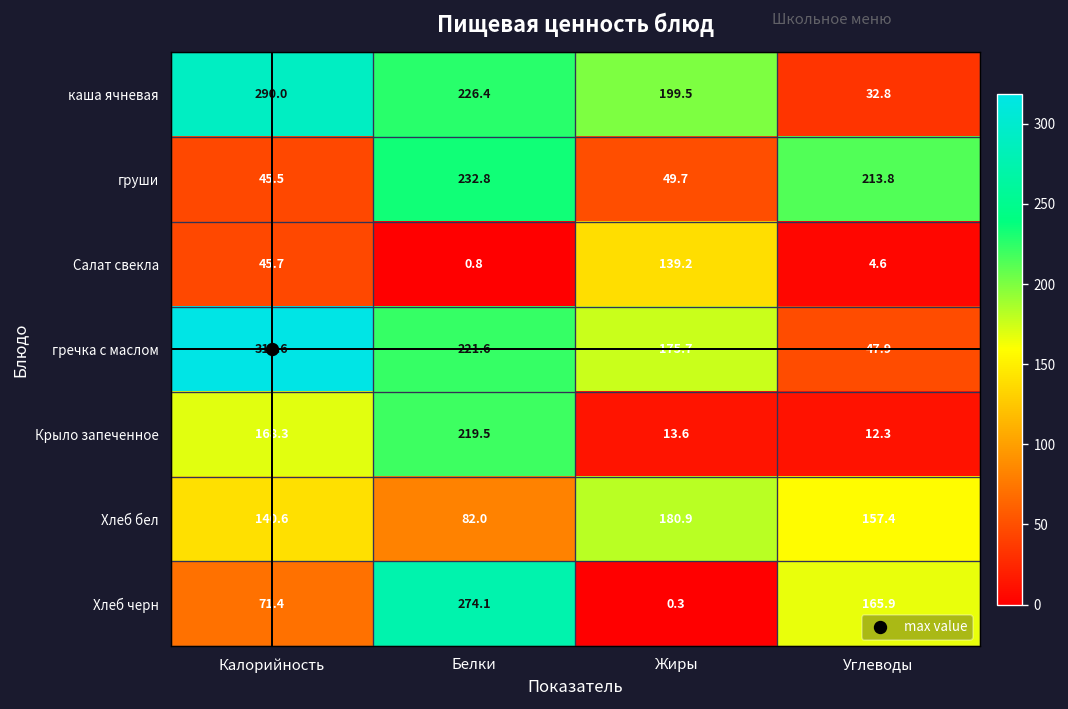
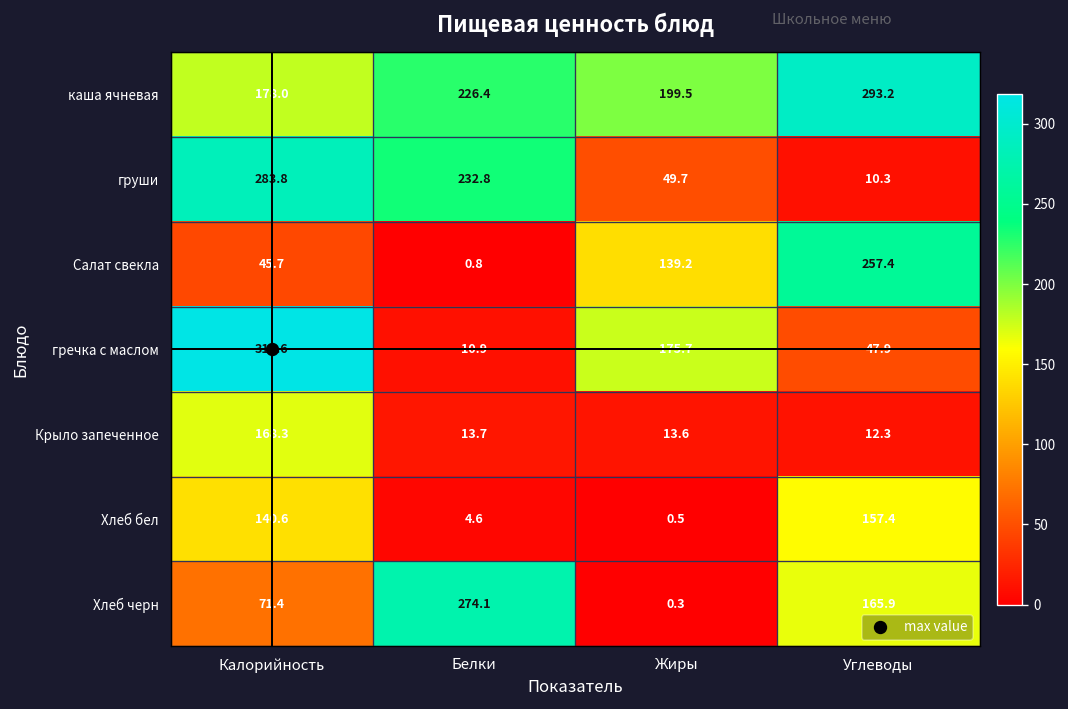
  {
    "каша ячневая": {
-     "Калорийность": 290.0,
+     "Калорийность": 178.0,
      "Белки": 226.4,
      "Жиры": 199.5,
-     "Углеводы": 32.8
+     "Углеводы": 293.2
    },
    "груши": {
-     "Калорийность": 45.5,
+     "Калорийность": 283.8,
      "Белки": 232.8,
      "Жиры": 49.7,
-     "Углеводы": 213.8
+     "Углеводы": 10.3
    },
    "Салат свекла": {
      "Калорийность": 45.7,
      "Белки": 0.8,
      "Жиры": 139.2,
-     "Углеводы": 4.6
+     "Углеводы": 257.4
    },
    "гречка с маслом": {
-     "Белки": 221.6,
+     "Белки": 10.9,
      "Жиры": 175.7,
      "Углеводы": 47.9
    },
    "Крыло запеченное": {
      "Калорийность": 168.3,
-     "Белки": 219.5,
+     "Белки": 13.7,
      "Жиры": 13.6,
      "Углеводы": 12.3
    },
    "Хлеб бел": {
      "Калорийность": 140.6,
-     "Белки": 82.0,
-     "Жиры": 180.9,
+     "Белки": 4.6,
+     "Жиры": 0.5,
      "Углеводы": 157.4
    },
    "Хлеб черн": {
      "Калорийность": 71.4,
      "Белки": 274.1,
      "Жиры": 0.3,
      "Углеводы": 165.9
    }
  }
